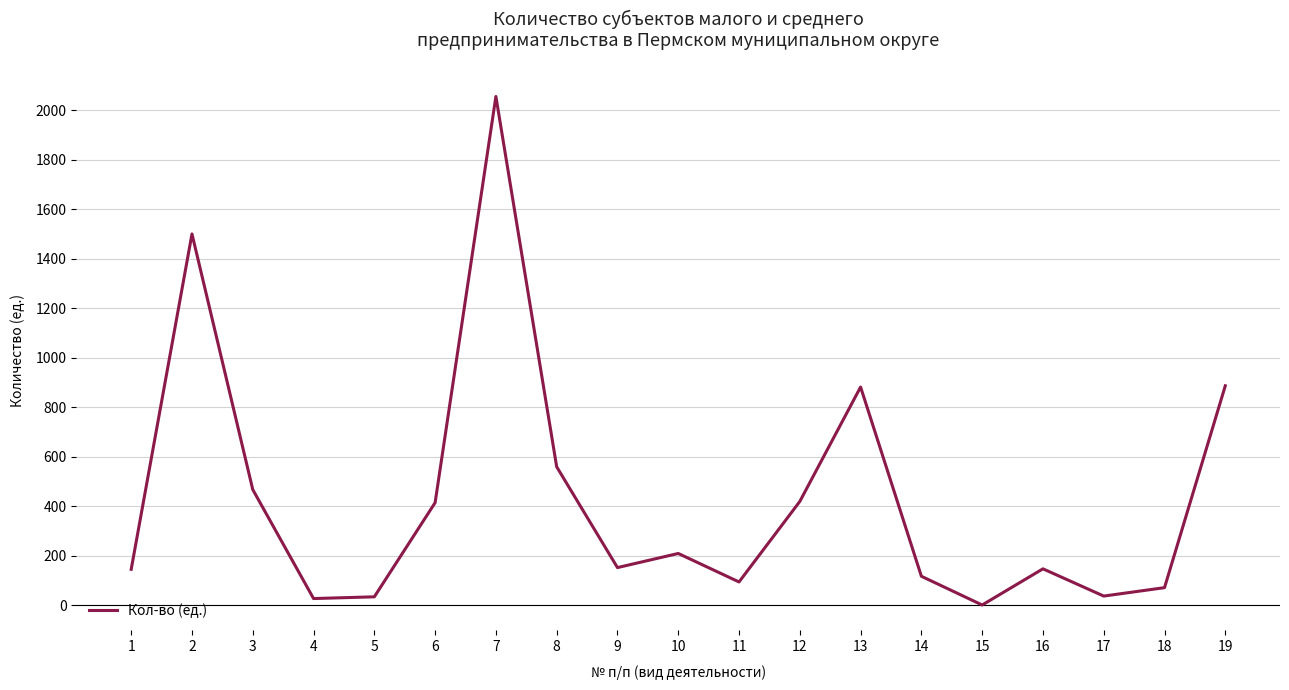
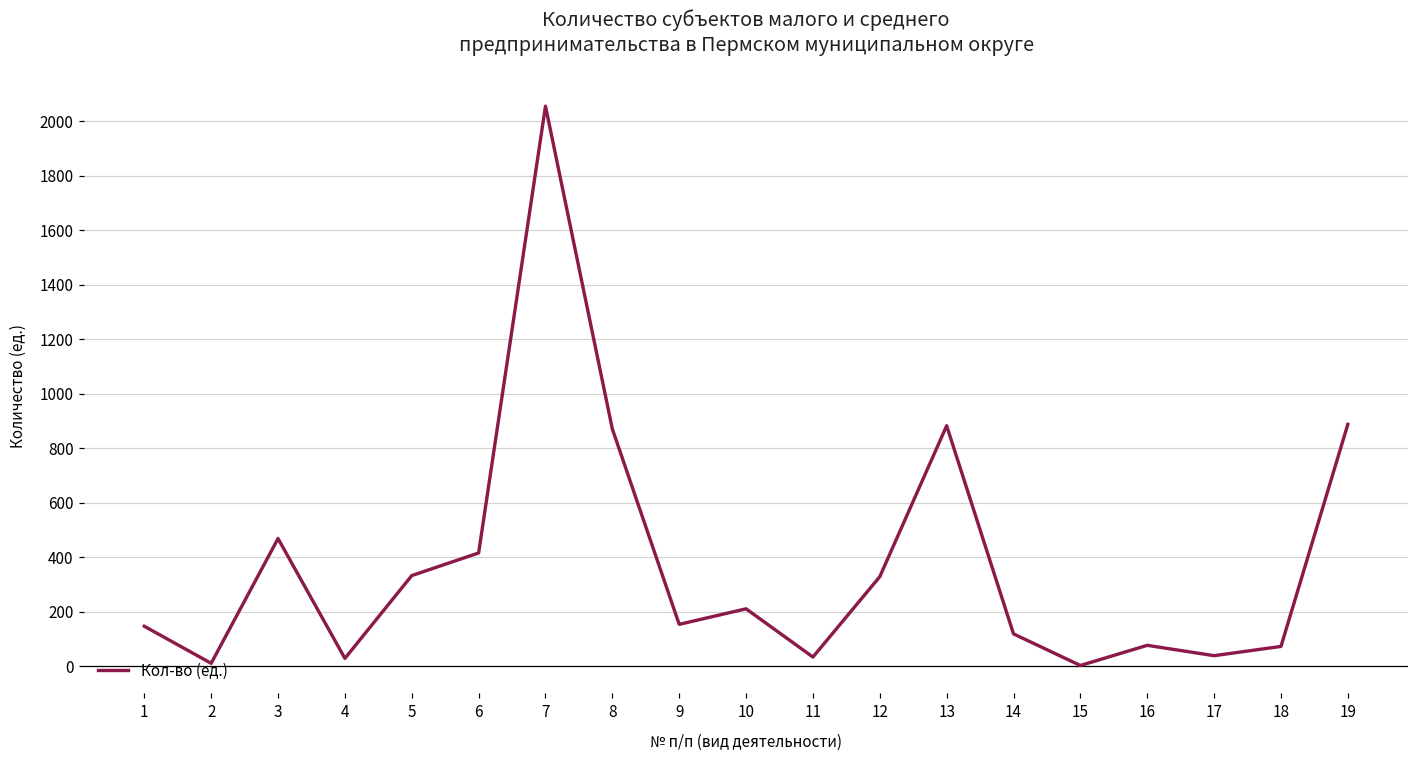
  {
    "1": 150,
-   "2": 1500,
+   "2": 10,
    "3": 470,
    "4": 30,
-   "5": 40,
+   "5": 330,
    "6": 420,
    "7": 2060,
-   "8": 560,
+   "8": 870,
    "9": 150,
    "10": 210,
-   "11": 100,
-   "12": 420,
+   "11": 30,
+   "12": 330,
    "13": 880,
    "14": 120,
    "15": 0,
-   "16": 150,
+   "16": 80,
    "17": 40,
    "18": 70,
    "19": 890
  }
